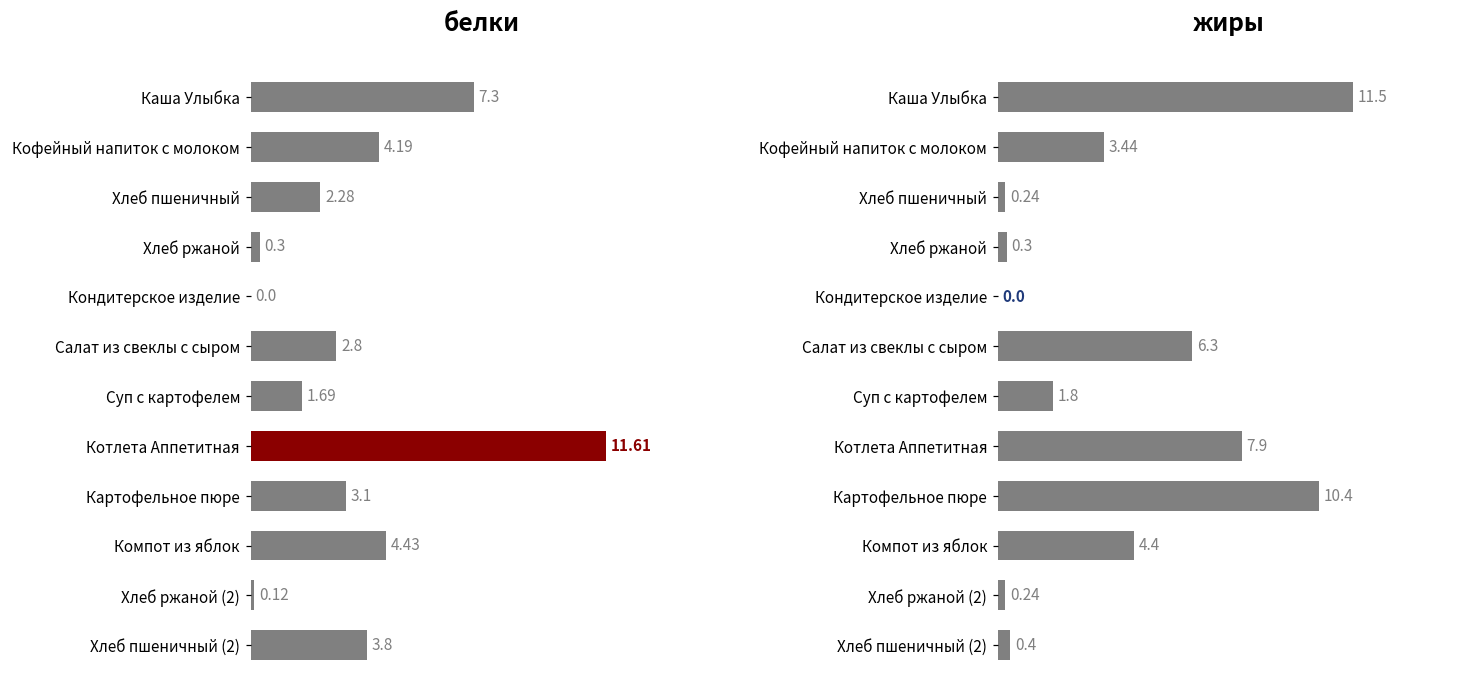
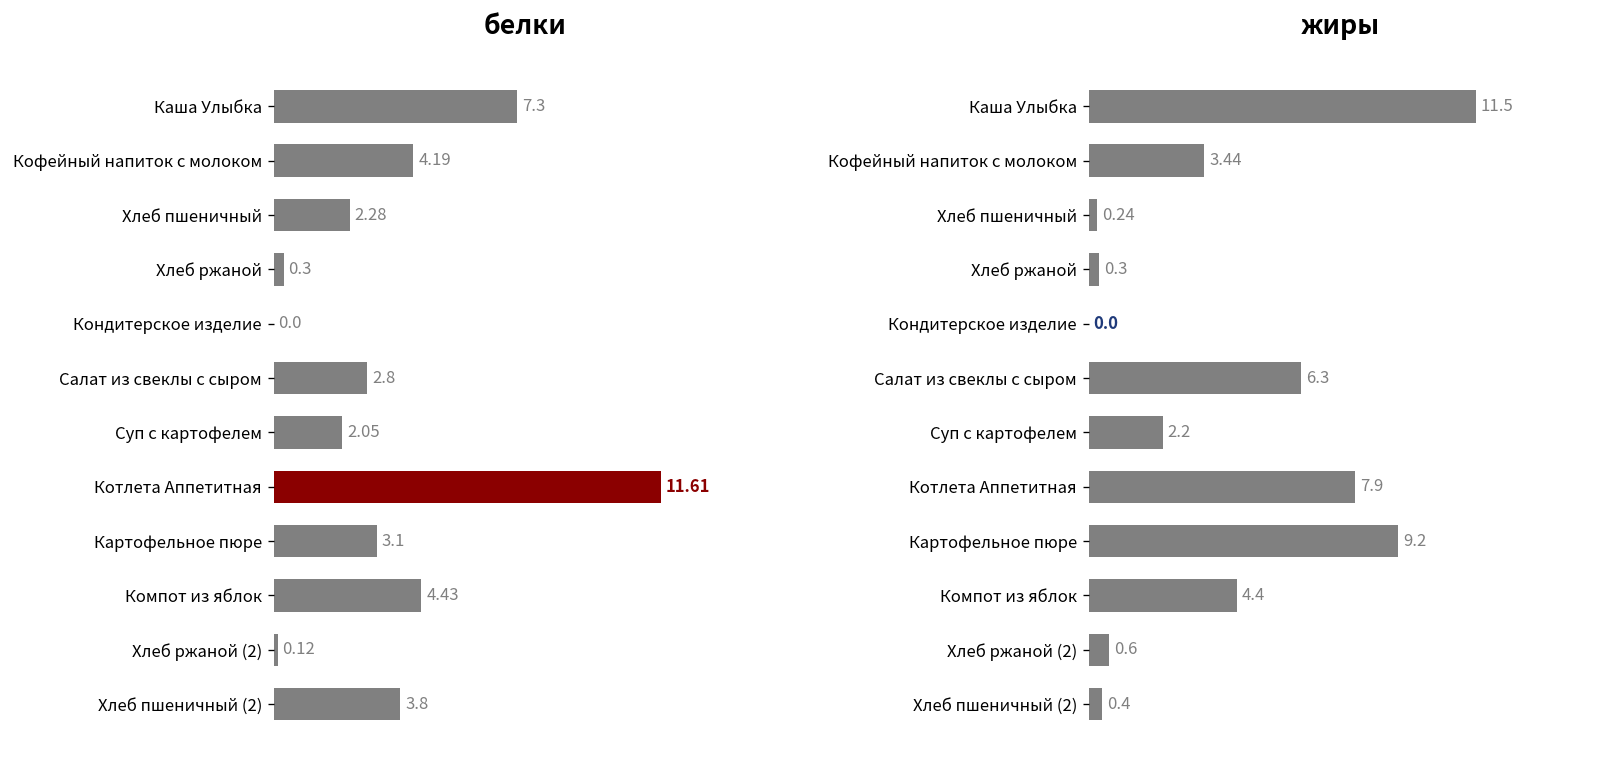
  {
    "белки": {
      "Каша Улыбка": 7.3,
      "Кофейный напиток с молоком": 4.19,
      "Хлеб пшеничный": 2.28,
      "Хлеб ржаной": 0.3,
      "Кондитерское изделие": 0.0,
      "Салат из свеклы с сыром": 2.8,
-     "Суп с картофелем": 1.69,
+     "Суп с картофелем": 2.05,
      "Котлета Аппетитная": 11.61,
      "Картофельное пюре": 3.1,
      "Компот из яблок": 4.43,
      "Хлеб ржаной (2)": 0.12,
      "Хлеб пшеничный (2)": 3.8
    },
    "жиры": {
      "Каша Улыбка": 11.5,
      "Кофейный напиток с молоком": 3.44,
      "Хлеб пшеничный": 0.24,
      "Хлеб ржаной": 0.3,
      "Кондитерское изделие": 0.0,
      "Салат из свеклы с сыром": 6.3,
-     "Суп с картофелем": 1.8,
+     "Суп с картофелем": 2.2,
      "Котлета Аппетитная": 7.9,
-     "Картофельное пюре": 10.4,
+     "Картофельное пюре": 9.2,
      "Компот из яблок": 4.4,
-     "Хлеб ржаной (2)": 0.24,
+     "Хлеб ржаной (2)": 0.6,
      "Хлеб пшеничный (2)": 0.4
    }
  }
